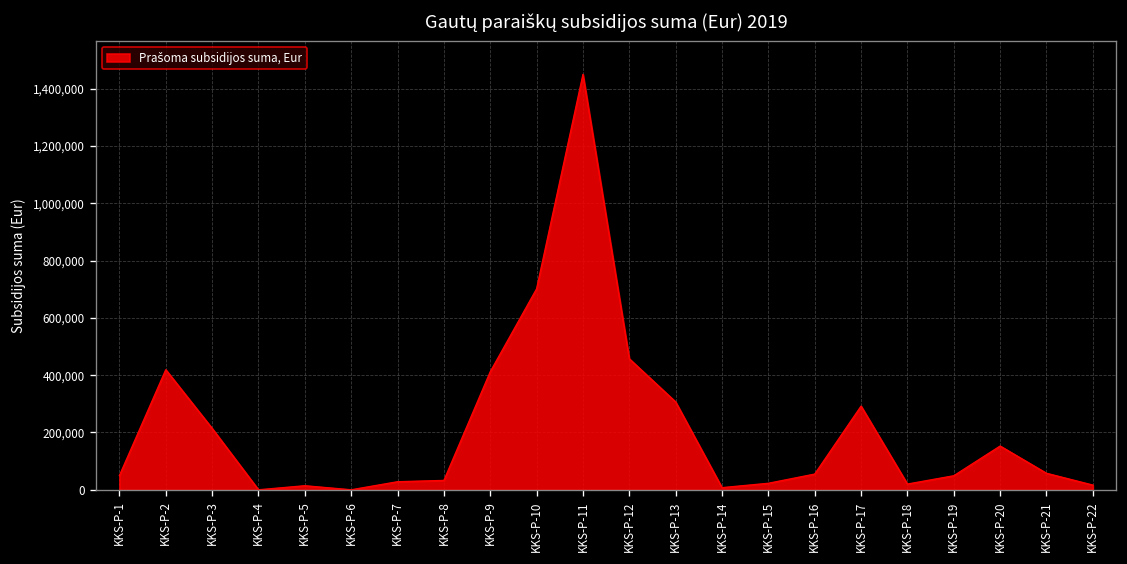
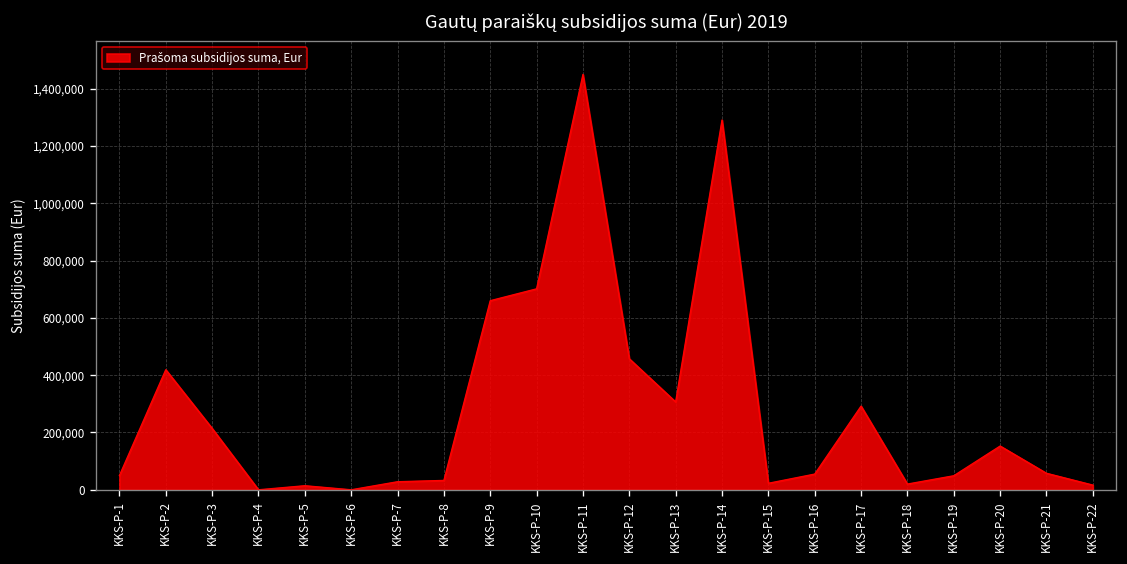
  {
    "KKS-P-1": "50,000",
    "KKS-P-2": "420,000",
    "KKS-P-3": "210,000",
    "KKS-P-4": "0",
    "KKS-P-5": "10,000",
    "KKS-P-6": "0",
    "KKS-P-7": "30,000",
    "KKS-P-8": "30,000",
-   "KKS-P-9": "410,000",
+   "KKS-P-9": "660,000",
    "KKS-P-10": "700,000",
    "KKS-P-11": "1,450,000",
    "KKS-P-12": "460,000",
    "KKS-P-13": "310,000",
-   "KKS-P-14": "10,000",
+   "KKS-P-14": "1,290,000",
    "KKS-P-15": "20,000",
    "KKS-P-16": "50,000",
    "KKS-P-17": "290,000",
    "KKS-P-18": "20,000",
    "KKS-P-19": "50,000",
    "KKS-P-20": "150,000",
    "KKS-P-21": "60,000",
    "KKS-P-22": "20,000"
  }
